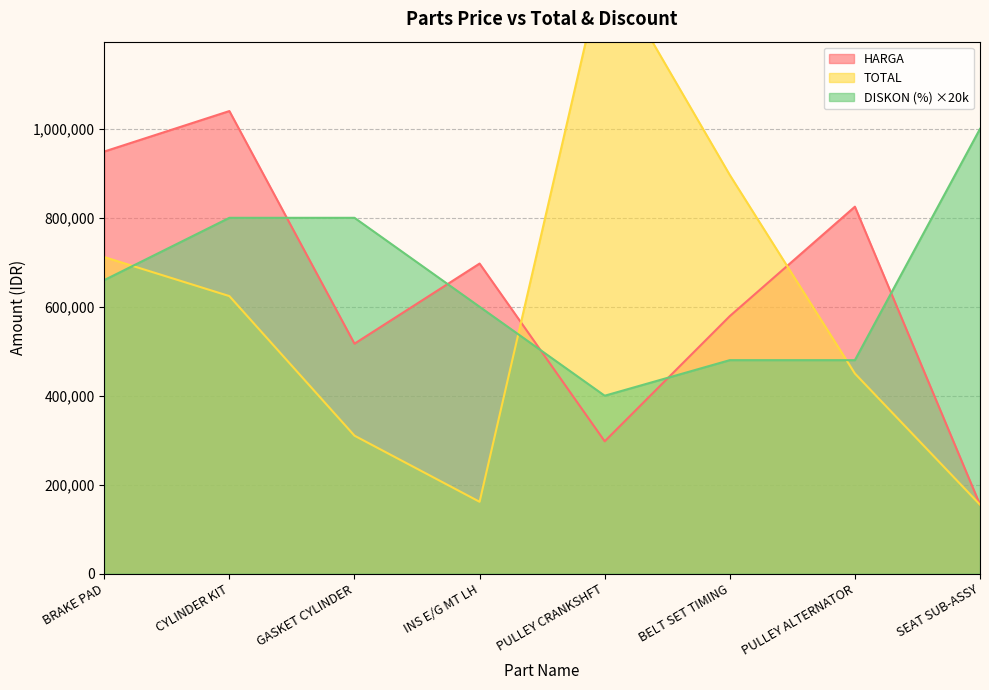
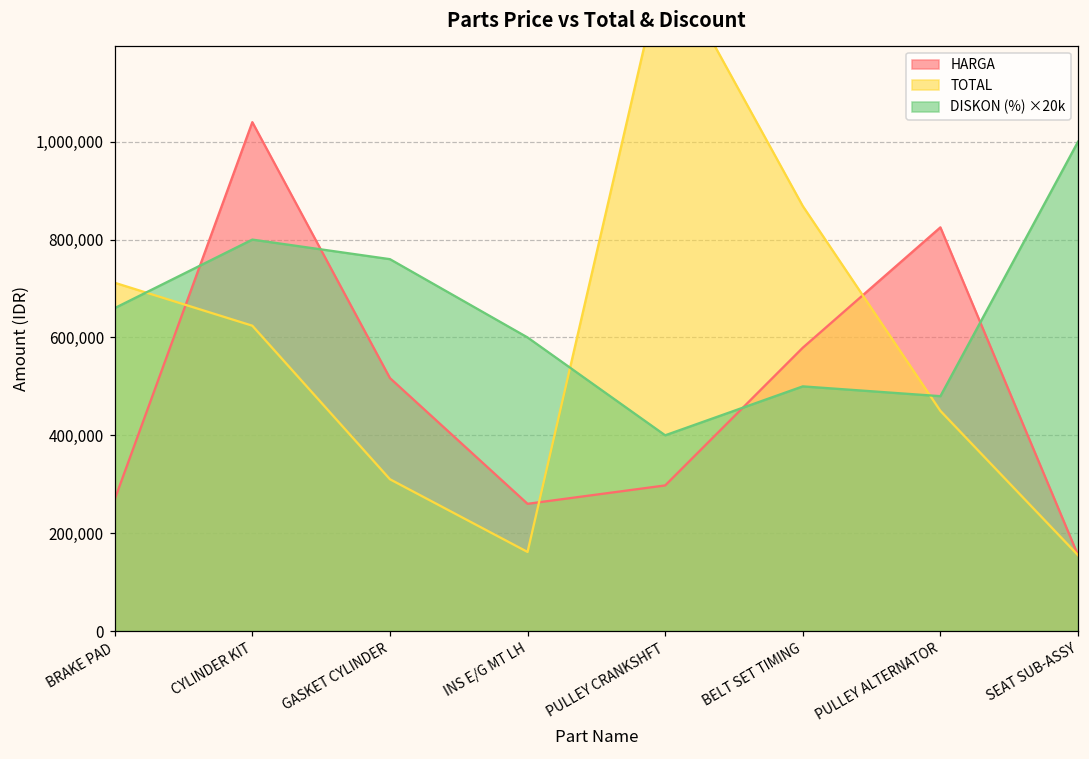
  {
    "HARGA": {
-     "BRAKE PAD": "950,000",
+     "BRAKE PAD": "270,000",
      "CYLINDER KIT": "1,040,000",
      "GASKET CYLINDER": "520,000",
-     "INS E/G MT LH": "700,000",
+     "INS E/G MT LH": "260,000",
      "PULLEY CRANKSHFT": "300,000",
      "BELT SET TIMING": "580,000",
      "PULLEY ALTERNATOR": "830,000"
    },
    "TOTAL": {
      "BRAKE PAD": "710,000",
      "CYLINDER KIT": "620,000",
      "GASKET CYLINDER": "310,000",
      "INS E/G MT LH": "160,000",
-     "BELT SET TIMING": "900,000",
+     "BELT SET TIMING": "870,000",
      "PULLEY ALTERNATOR": "450,000"
    },
    "DISKON (%) ×20k": {
      "BRAKE PAD": "660,000",
      "CYLINDER KIT": "800,000",
-     "GASKET CYLINDER": "800,000",
+     "GASKET CYLINDER": "760,000",
      "INS E/G MT LH": "600,000",
      "PULLEY CRANKSHFT": "400,000",
-     "BELT SET TIMING": "480,000",
+     "BELT SET TIMING": "500,000",
      "PULLEY ALTERNATOR": "480,000",
      "SEAT SUB-ASSY": "1,000,000"
    }
  }
